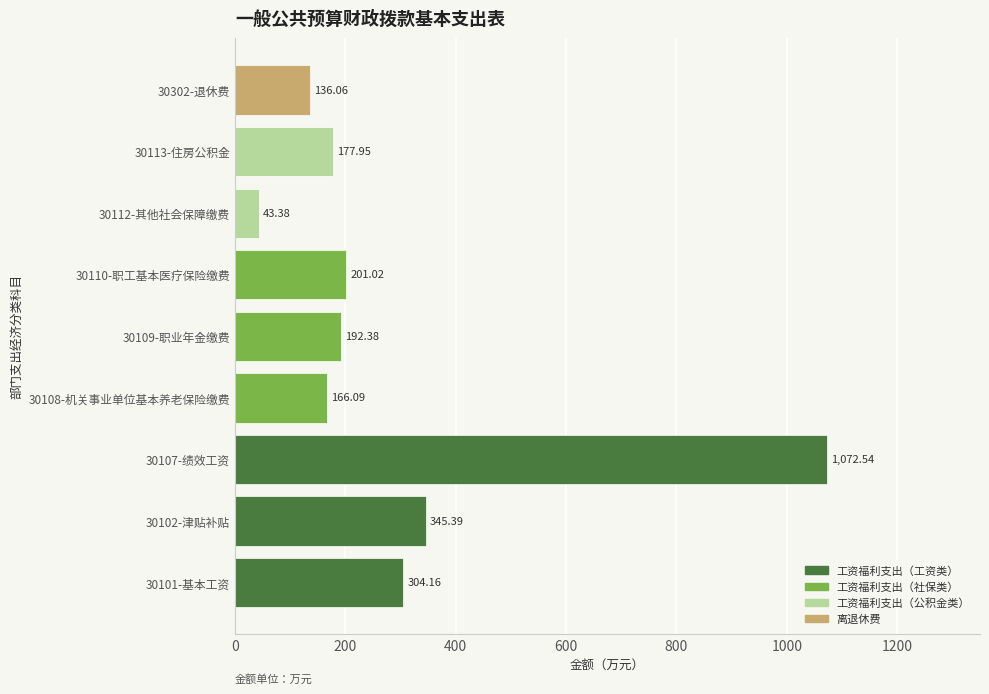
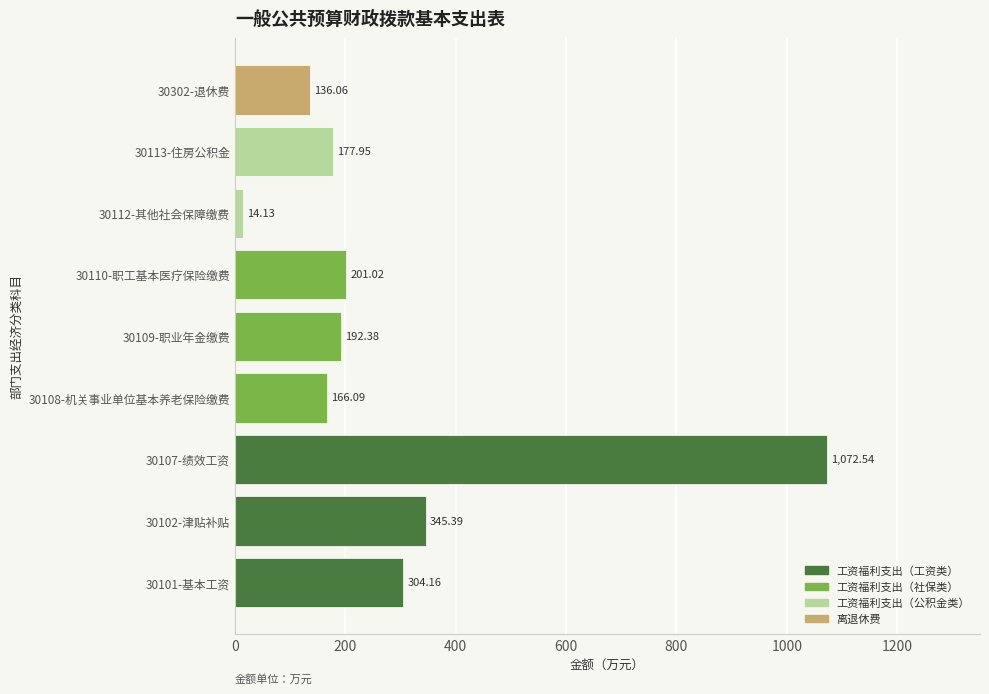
  {
    "30302-退休费": "136.06",
    "30113-住房公积金": "177.95",
-   "30112-其他社会保障缴费": "43.38",
+   "30112-其他社会保障缴费": "14.13",
    "30110-职工基本医疗保险缴费": "201.02",
    "30109-职业年金缴费": "192.38",
    "30108-机关事业单位基本养老保险缴费": "166.09",
    "30107-绩效工资": "1,072.54",
    "30102-津贴补贴": "345.39",
    "30101-基本工资": "304.16"
  }
